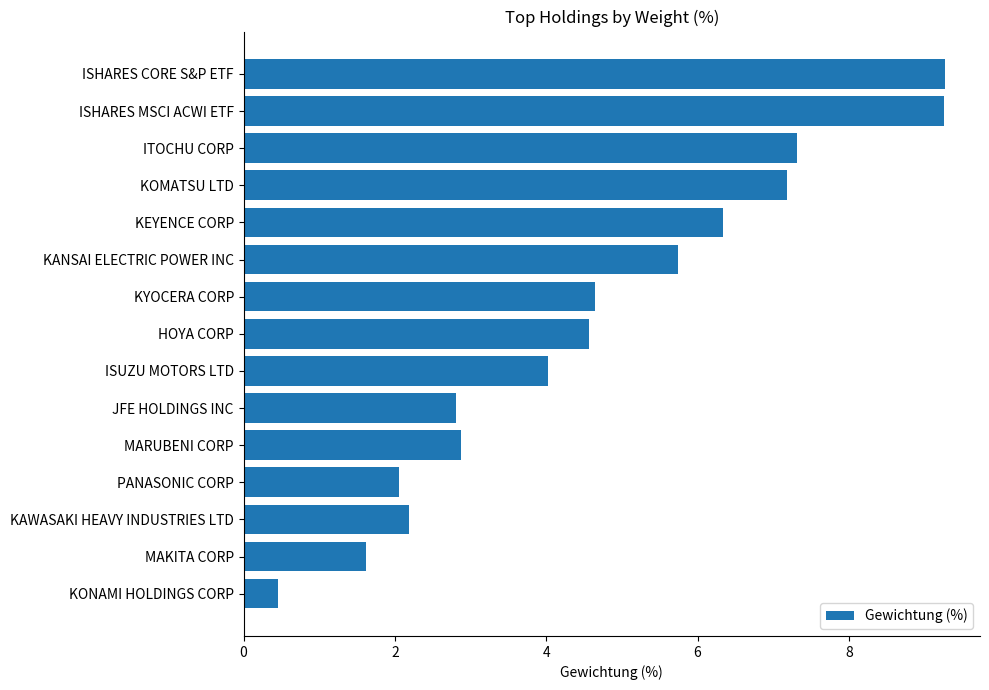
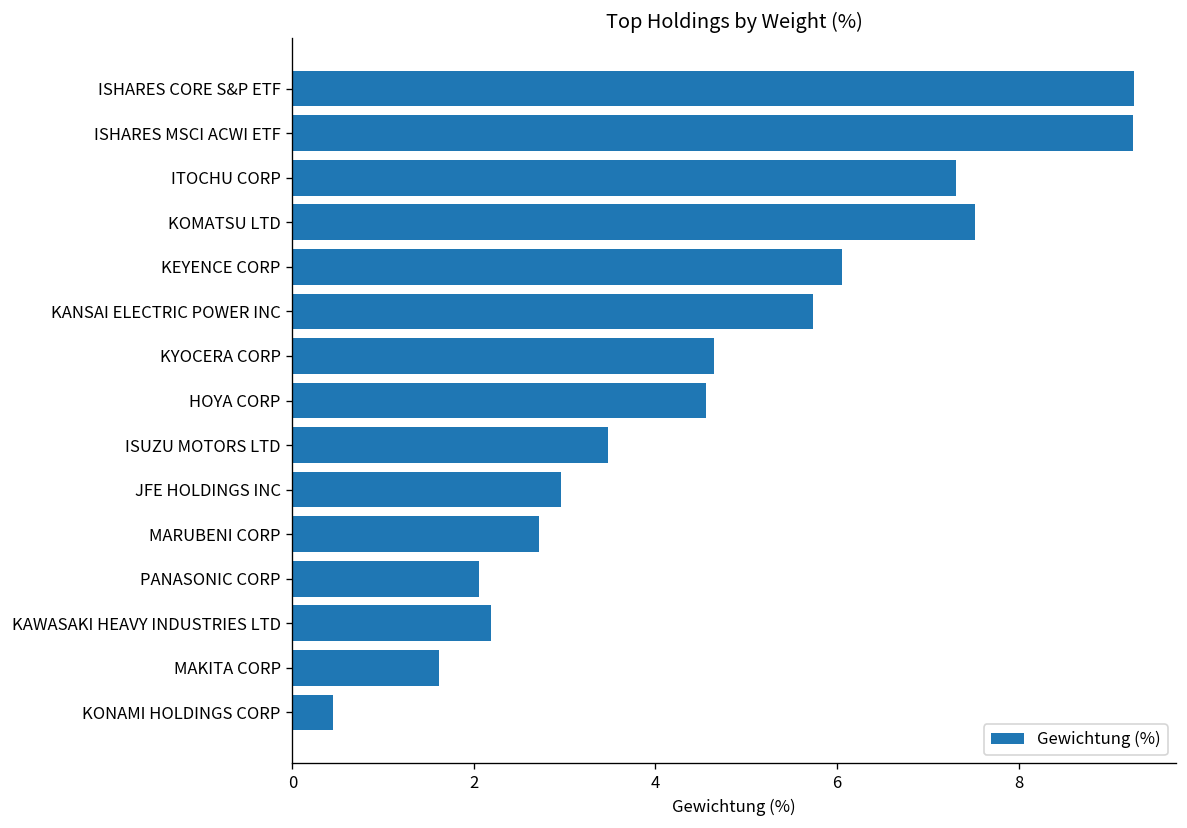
  {
    "ISHARES CORE S&P ETF": 9.3,
    "ISHARES MSCI ACWI ETF": 9.3,
    "ITOCHU CORP": 7.3,
-   "KOMATSU LTD": 7.2,
-   "KEYENCE CORP": 6.3,
+   "KOMATSU LTD": 7.5,
+   "KEYENCE CORP": 6.1,
    "KANSAI ELECTRIC POWER INC": 5.7,
    "KYOCERA CORP": 4.7,
    "HOYA CORP": 4.6,
-   "ISUZU MOTORS LTD": 4.0,
-   "JFE HOLDINGS INC": 2.8,
-   "MARUBENI CORP": 2.9,
+   "ISUZU MOTORS LTD": 3.5,
+   "JFE HOLDINGS INC": 3.0,
+   "MARUBENI CORP": 2.7,
    "PANASONIC CORP": 2.1,
    "KAWASAKI HEAVY INDUSTRIES LTD": 2.2,
    "MAKITA CORP": 1.6,
    "KONAMI HOLDINGS CORP": 0.5
  }
